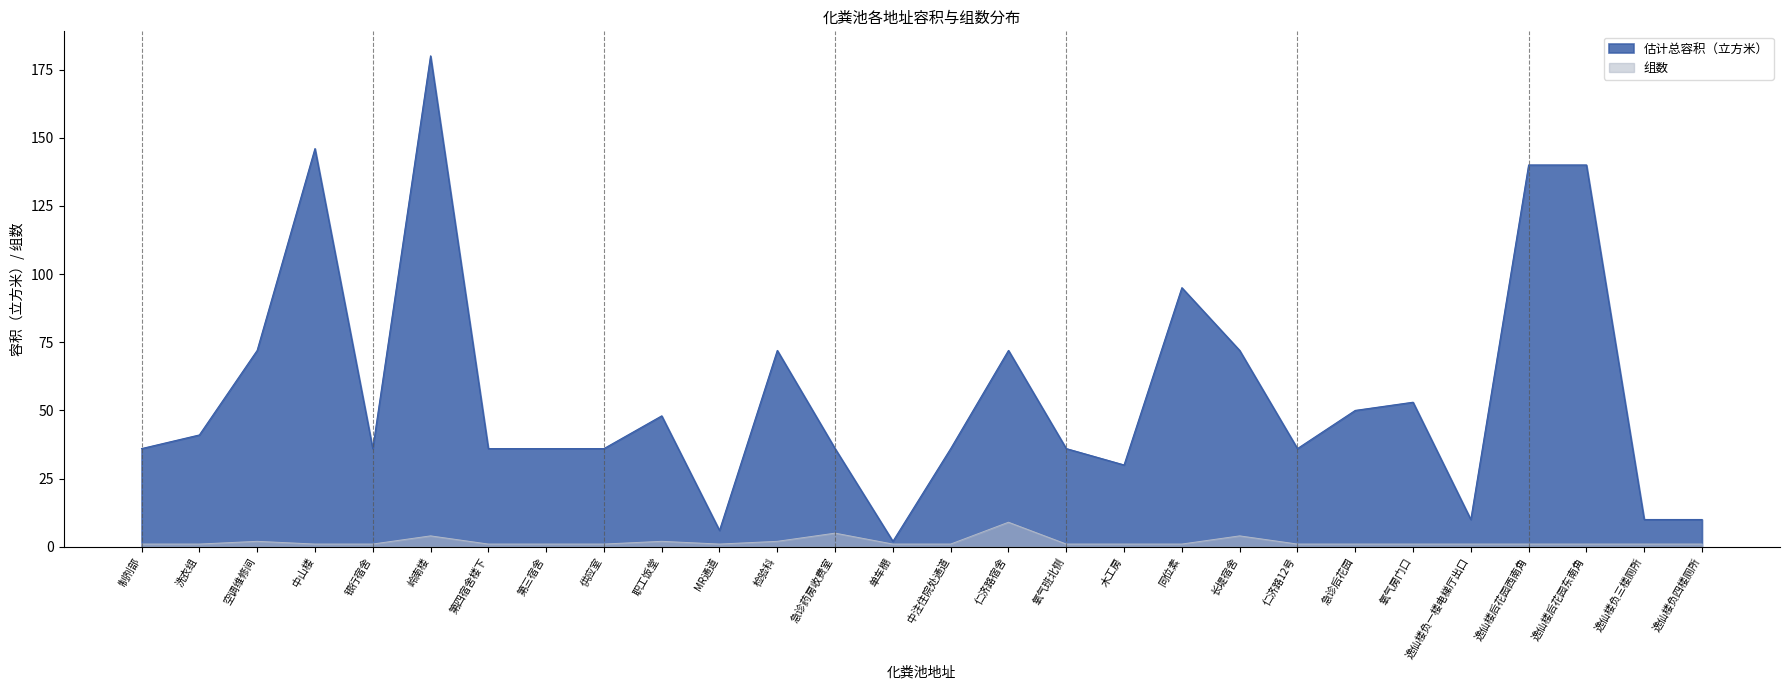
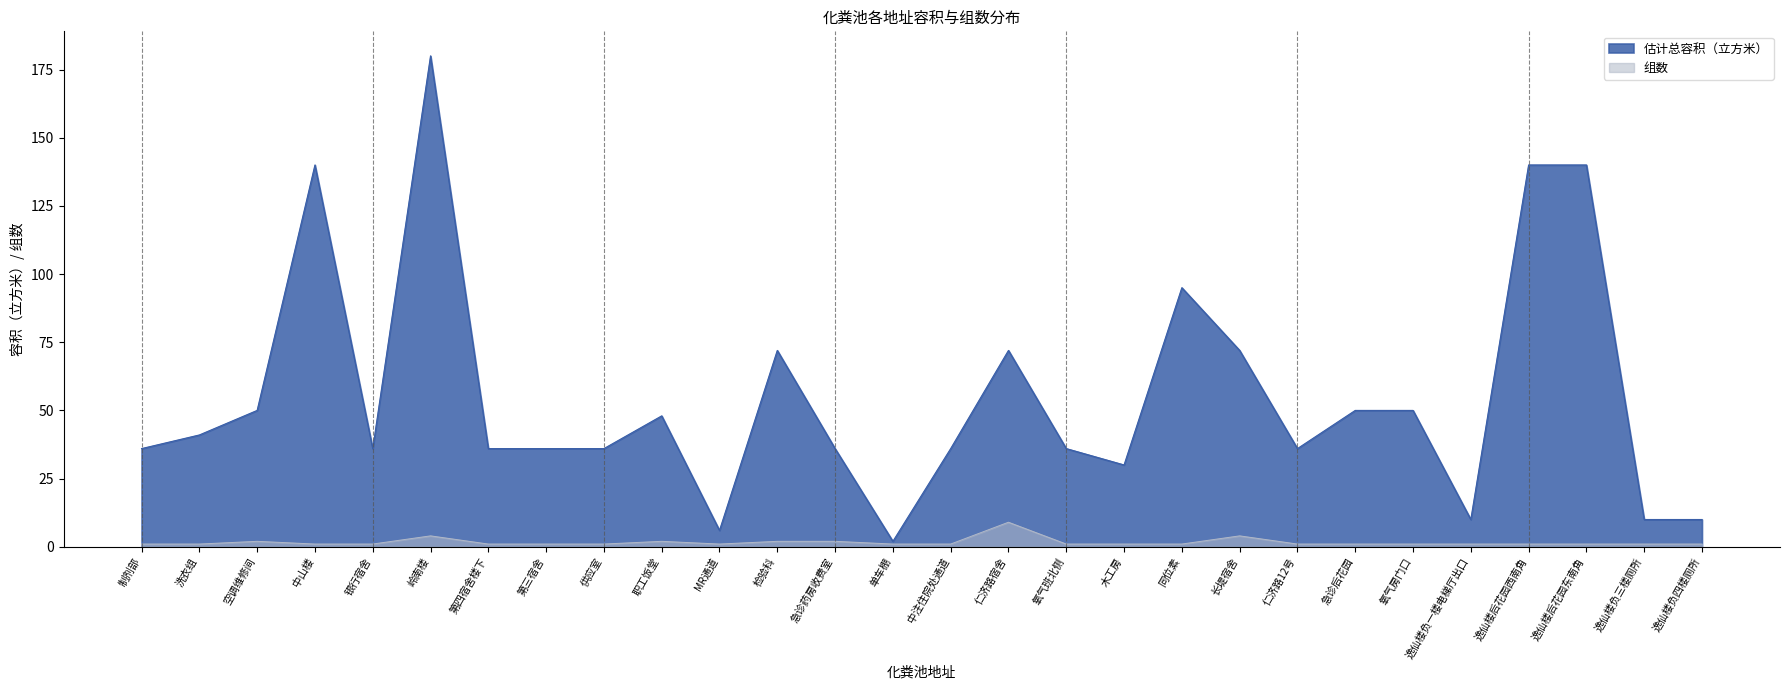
  {
    "估计总容积（立方米）": {
      "制剂部": 36,
      "洗衣组": 41,
-     "空调维修间": 72,
-     "中山楼": 146,
+     "空调维修间": 50,
+     "中山楼": 140,
      "银行宿舍": 36,
      "岭南楼": 180,
      "第四宿舍楼下": 36,
      "第三宿舍": 36,
      "供应室": 36,
      "职工饭堂": 48,
      "MR通道": 6,
      "检验科": 72,
      "急诊药房收费室": 36,
      "单车棚": 2,
      "中注住院处通道": 36,
      "仁济路宿舍": 72,
      "氧气班北侧": 36,
      "木工房": 30,
      "同位素": 95,
      "长堤宿舍": 72,
      "仁济路12号": 36,
      "急诊后花园": 50,
-     "氧气房门口": 53,
+     "氧气房门口": 50,
      "逸仙楼负一楼电梯厅出口": 10,
      "逸仙楼后花园西南角": 140,
      "逸仙楼后花园东南角": 140,
      "逸仙楼负三楼厕所": 10,
      "逸仙楼负四楼厕所": 10
    },
    "组数": {
      "制剂部": 1,
      "洗衣组": 1,
      "空调维修间": 2,
      "中山楼": 1,
      "银行宿舍": 1,
      "岭南楼": 4,
      "第四宿舍楼下": 1,
      "第三宿舍": 1,
      "供应室": 1,
      "职工饭堂": 2,
      "MR通道": 1,
      "检验科": 2,
-     "急诊药房收费室": 5,
+     "急诊药房收费室": 2,
      "单车棚": 1,
      "中注住院处通道": 1,
      "仁济路宿舍": 9,
      "氧气班北侧": 1,
      "木工房": 1,
      "同位素": 1,
      "长堤宿舍": 4,
      "仁济路12号": 1,
      "急诊后花园": 1,
      "氧气房门口": 1,
      "逸仙楼负一楼电梯厅出口": 1,
      "逸仙楼后花园西南角": 1,
      "逸仙楼后花园东南角": 1,
      "逸仙楼负三楼厕所": 1,
      "逸仙楼负四楼厕所": 1
    }
  }
